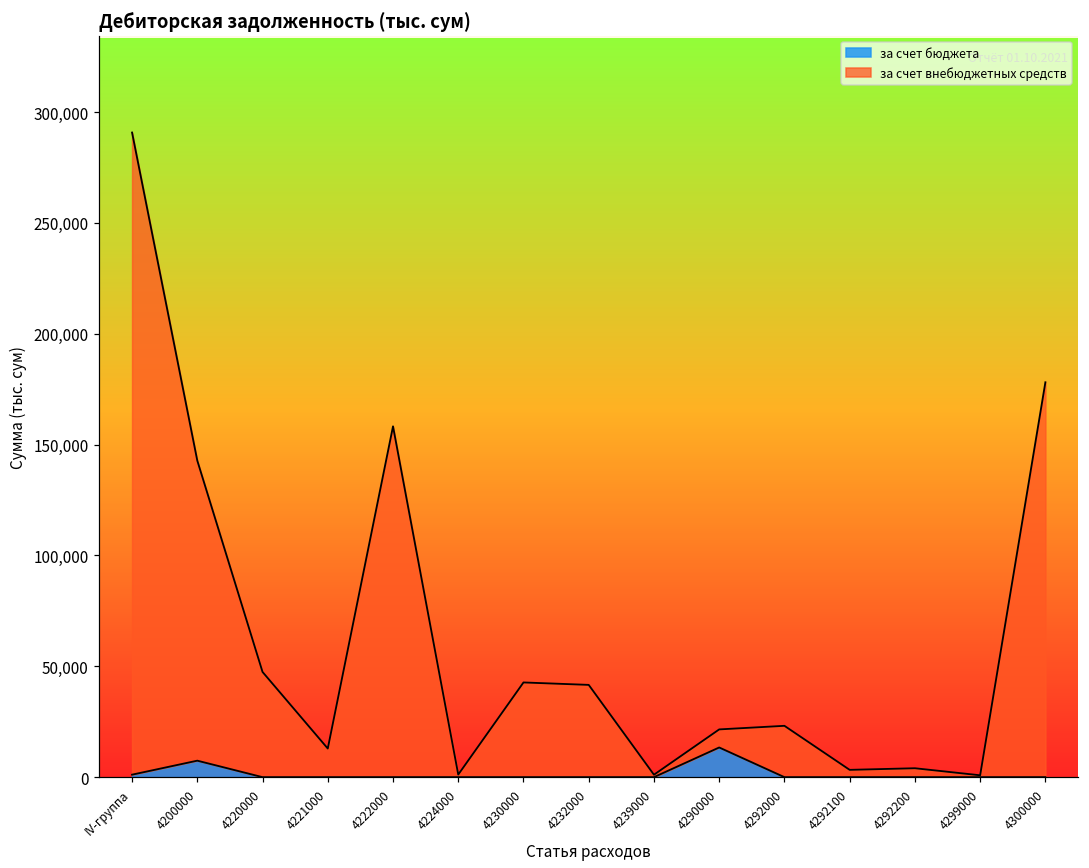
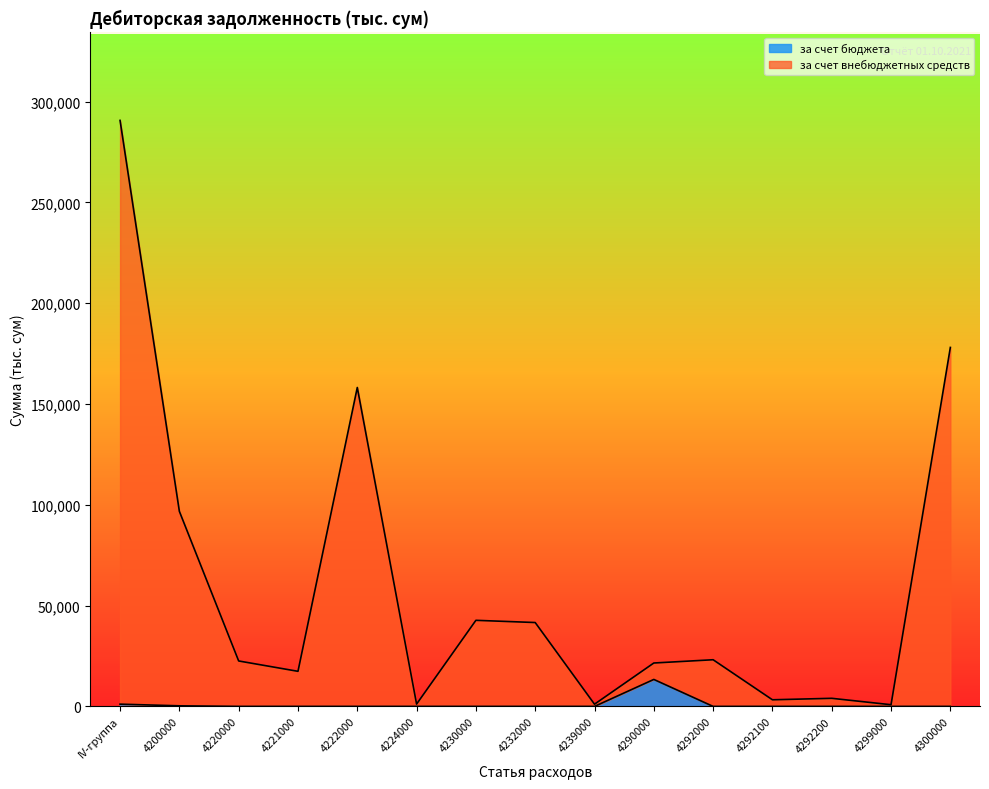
  {
    "за счет бюджета": {
      "IV-группа": "1,000",
-     "4200000": "7,000",
+     "4200000": "0",
      "4220000": "0",
      "4221000": "0",
      "4222000": "0",
      "4230000": "0",
      "4232000": "0",
      "4290000": "13,000",
      "4292000": "0",
      "4292100": "0",
      "4292200": "0",
      "4300000": "0"
    },
    "за счет внебюджетных средств": {
      "IV-группа": "290,000",
-     "4200000": "135,000",
-     "4220000": "47,000",
-     "4221000": "13,000",
+     "4200000": "96,000",
+     "4220000": "23,000",
+     "4221000": "17,000",
      "4222000": "158,000",
      "4230000": "43,000",
      "4232000": "42,000",
      "4290000": "8,000",
      "4292000": "23,000",
      "4292100": "3,000",
      "4292200": "4,000",
      "4300000": "178,000"
    }
  }
